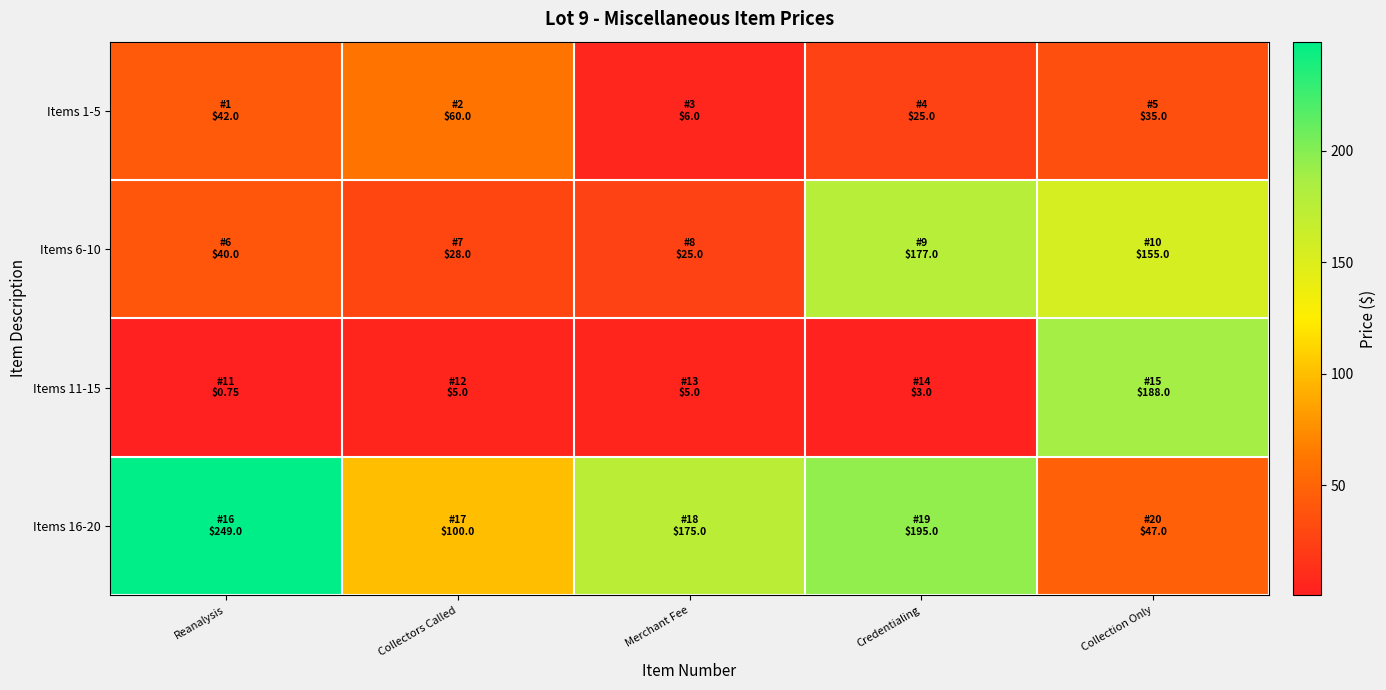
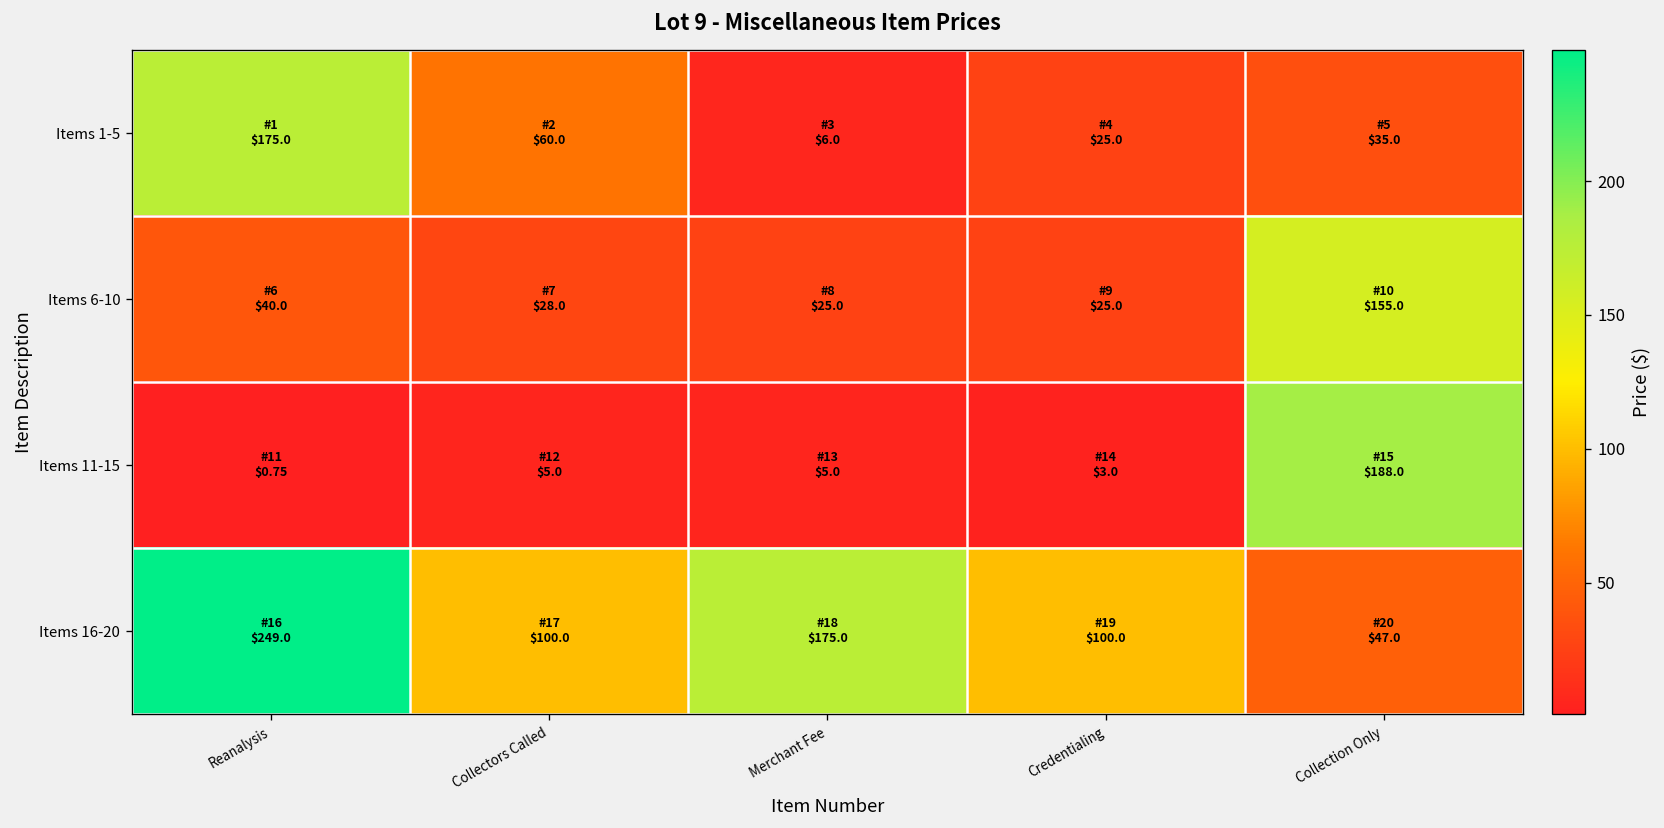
  {
    "Items 1-5": {
-     "Reanalysis": "$42.0"
+     "Reanalysis": "$175.0"
    },
    "Items 6-10": {
-     "Credentialing": "$177.0"
+     "Credentialing": "$25.0"
    },
    "Items 16-20": {
-     "Credentialing": "$195.0"
+     "Credentialing": "$100.0"
    }
  }
